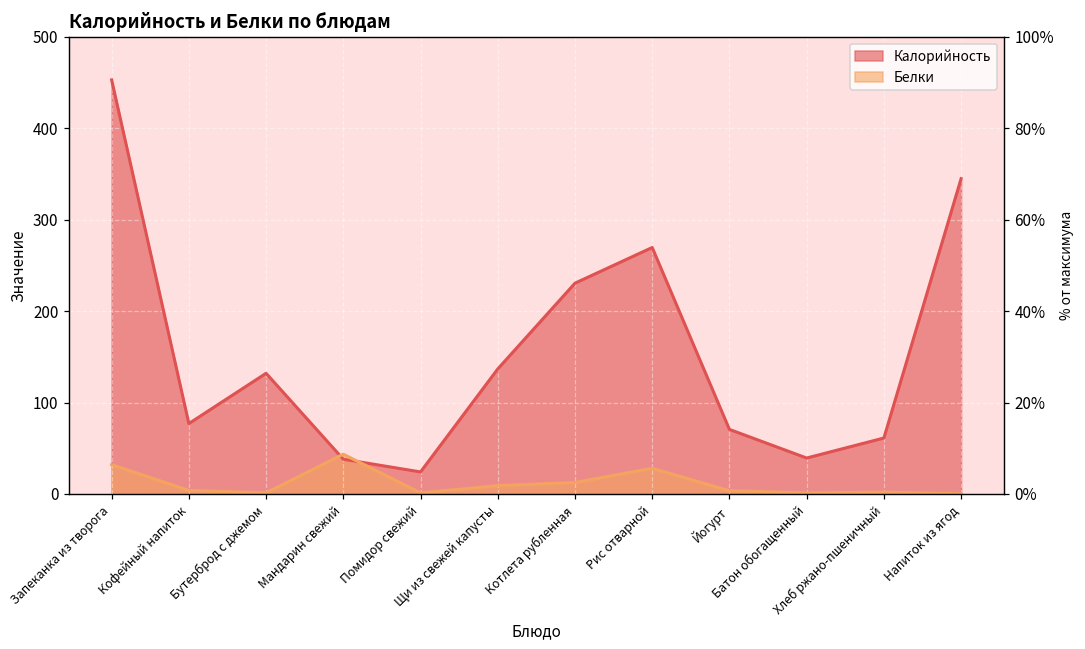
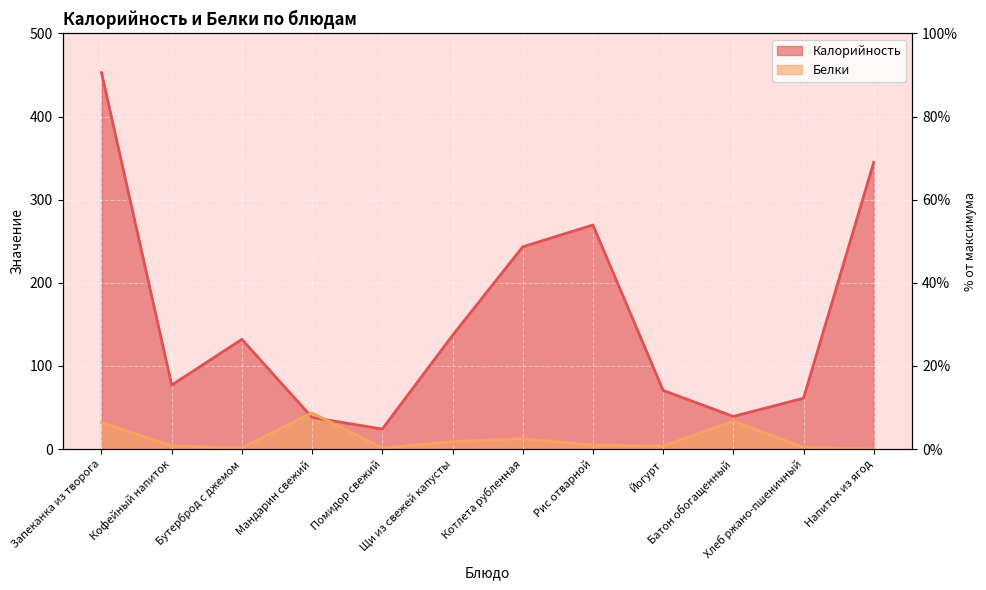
  {
    "Калорийность": {
      "Запеканка из творога": 450,
      "Кофейный напиток": 80,
      "Бутерброд с джемом": 130,
      "Мандарин свежий": 40,
      "Помидор свежий": 20,
      "Щи из свежей капусты": 140,
-     "Котлета рубленная": 230,
+     "Котлета рубленная": 240,
      "Рис отварной": 270,
      "Йогурт": 70,
      "Батон обогащенный": 40,
      "Хлеб ржано-пшеничный": 60,
      "Напиток из ягод": 340
    },
    "Белки": {
      "Запеканка из творога": 30,
      "Кофейный напиток": 0,
      "Бутерброд с джемом": 0,
      "Мандарин свежий": 40,
      "Помидор свежий": 0,
      "Щи из свежей капусты": 10,
      "Котлета рубленная": 10,
-     "Рис отварной": 30,
+     "Рис отварной": 0,
      "Йогурт": 0,
-     "Батон обогащенный": 0,
+     "Батон обогащенный": 30,
      "Хлеб ржано-пшеничный": 0,
      "Напиток из ягод": 0
    }
  }
